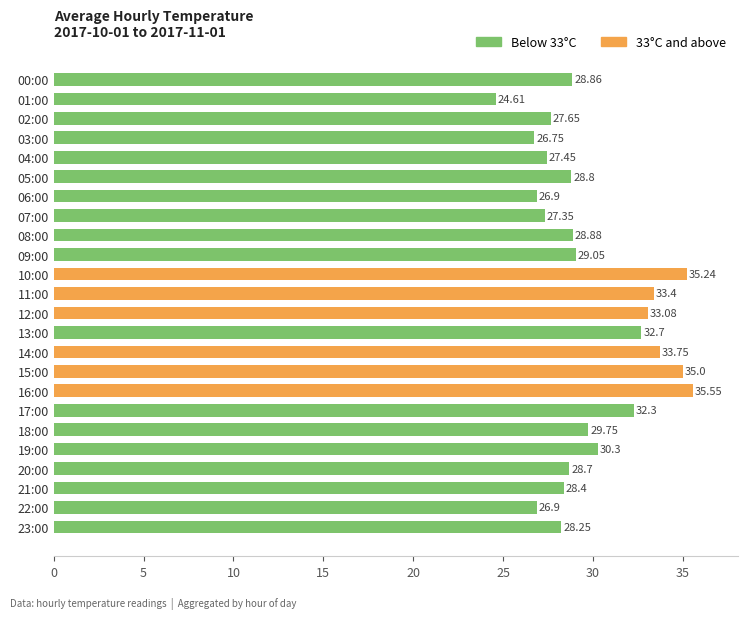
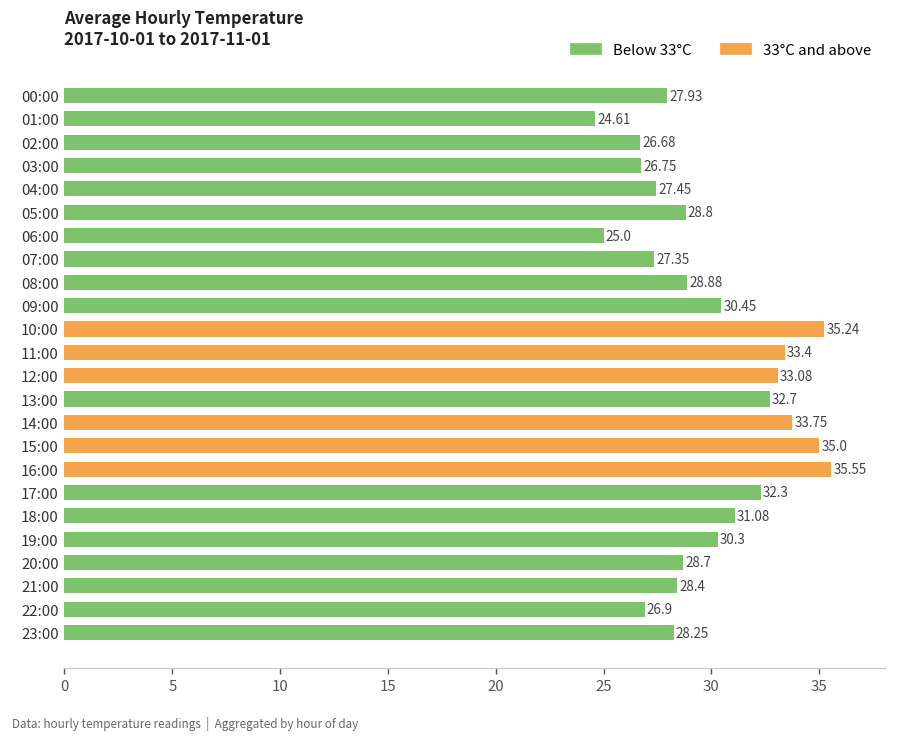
  {
-   "00:00": 28.86,
+   "00:00": 27.93,
    "01:00": 24.61,
-   "02:00": 27.65,
+   "02:00": 26.68,
    "03:00": 26.75,
    "04:00": 27.45,
    "05:00": 28.8,
-   "06:00": 26.9,
+   "06:00": 25.0,
    "07:00": 27.35,
    "08:00": 28.88,
-   "09:00": 29.05,
+   "09:00": 30.45,
    "10:00": 35.24,
    "11:00": 33.4,
    "12:00": 33.08,
    "13:00": 32.7,
    "14:00": 33.75,
    "15:00": 35.0,
    "16:00": 35.55,
    "17:00": 32.3,
-   "18:00": 29.75,
+   "18:00": 31.08,
    "19:00": 30.3,
    "20:00": 28.7,
    "21:00": 28.4,
    "22:00": 26.9,
    "23:00": 28.25
  }
